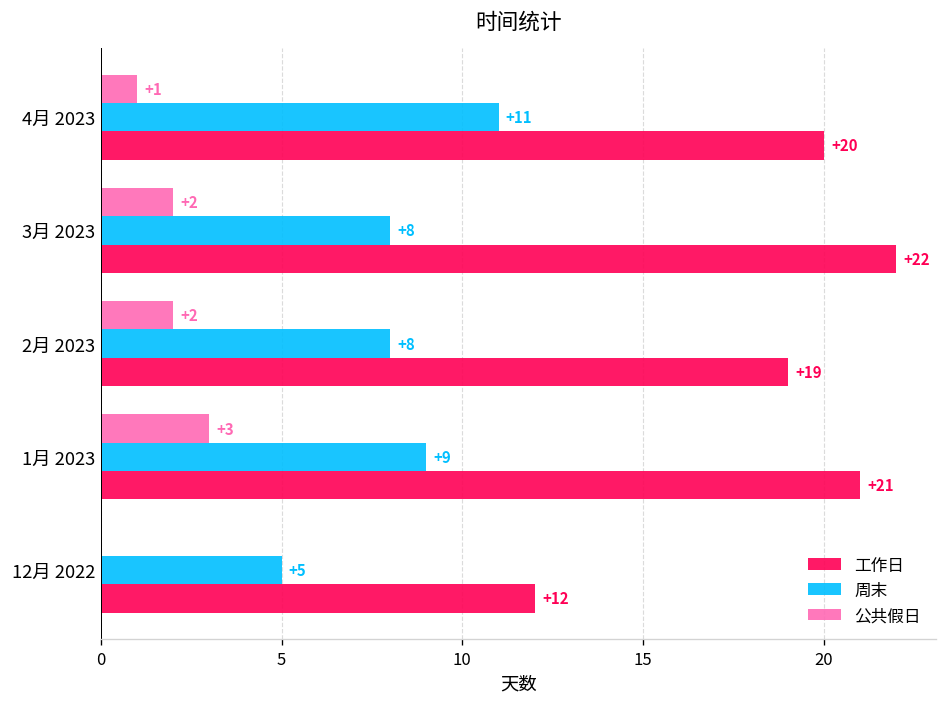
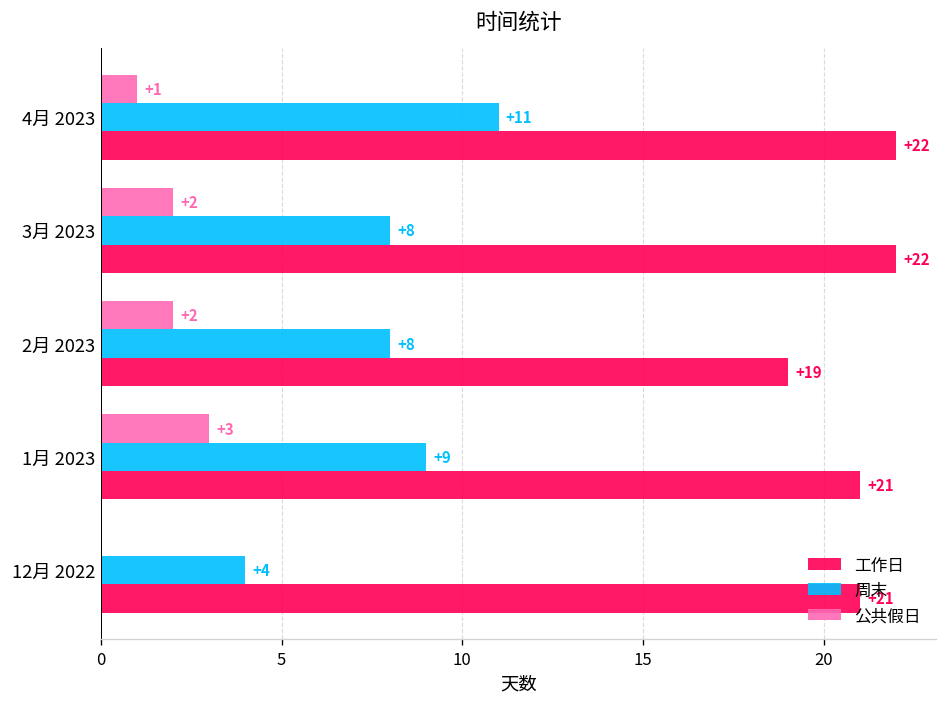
  {
    "工作日": {
-     "4月 2023": "+20",
+     "4月 2023": "+22",
      "3月 2023": "+22",
      "2月 2023": "+19",
      "1月 2023": "+21",
-     "12月 2022": "+12"
+     "12月 2022": "+21"
    },
    "周末": {
      "4月 2023": "+11",
      "3月 2023": "+8",
      "2月 2023": "+8",
      "1月 2023": "+9",
-     "12月 2022": "+5"
+     "12月 2022": "+4"
    },
    "公共假日": {
      "4月 2023": "+1",
      "3月 2023": "+2",
      "2月 2023": "+2",
      "1月 2023": "+3"
    }
  }
